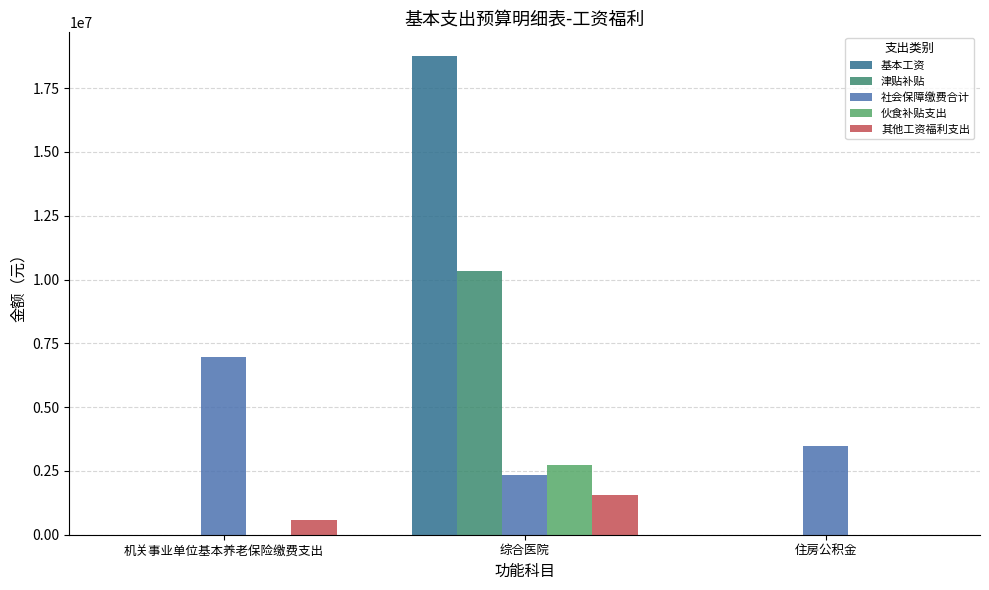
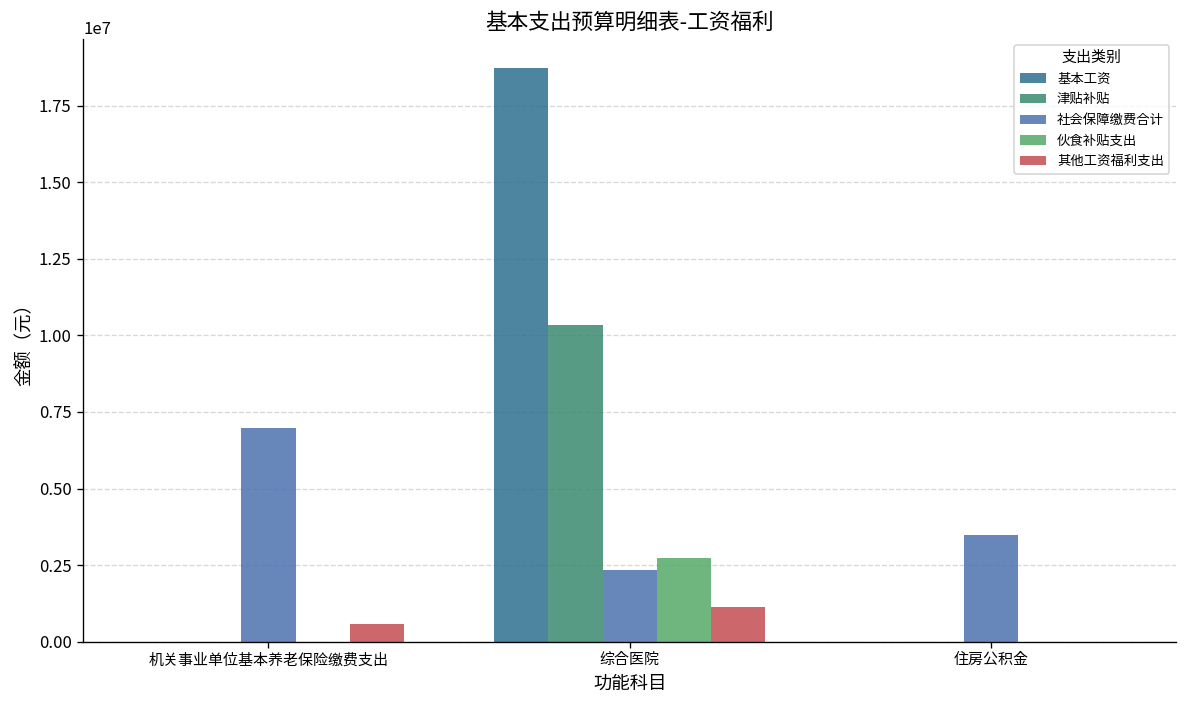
  {
    "其他工资福利支出": {
      "机关事业单位基本养老保险缴费支出": 600000,
-     "综合医院": 1500000,
+     "综合医院": 1100000,
      "住房公积金": 0
    }
  }
